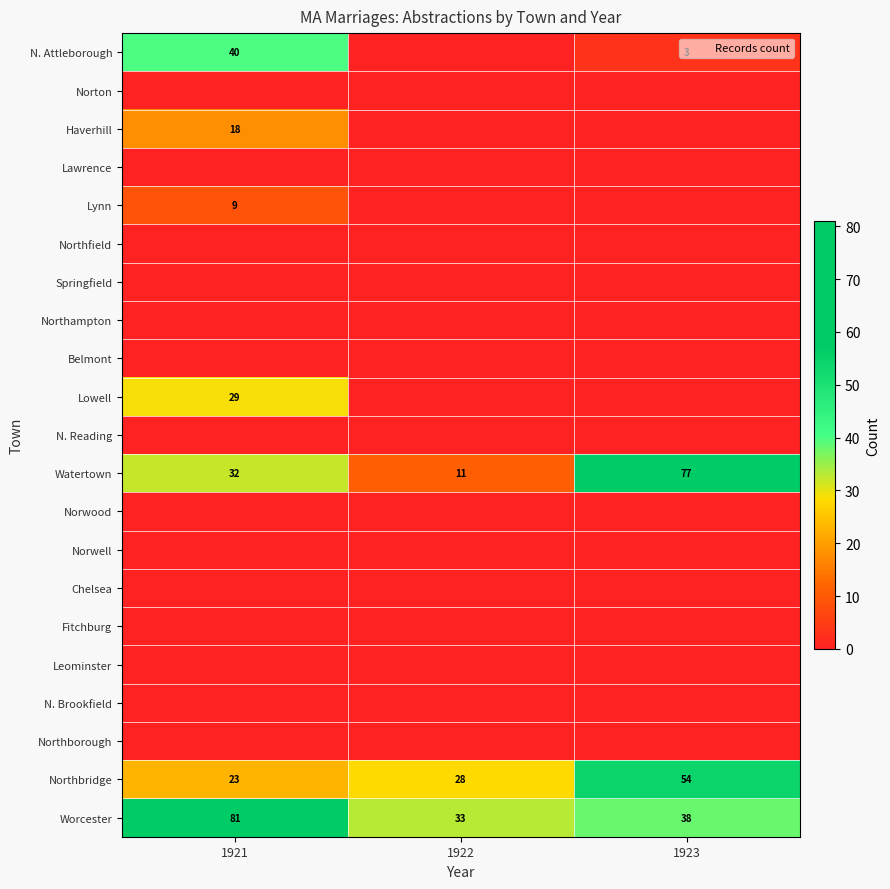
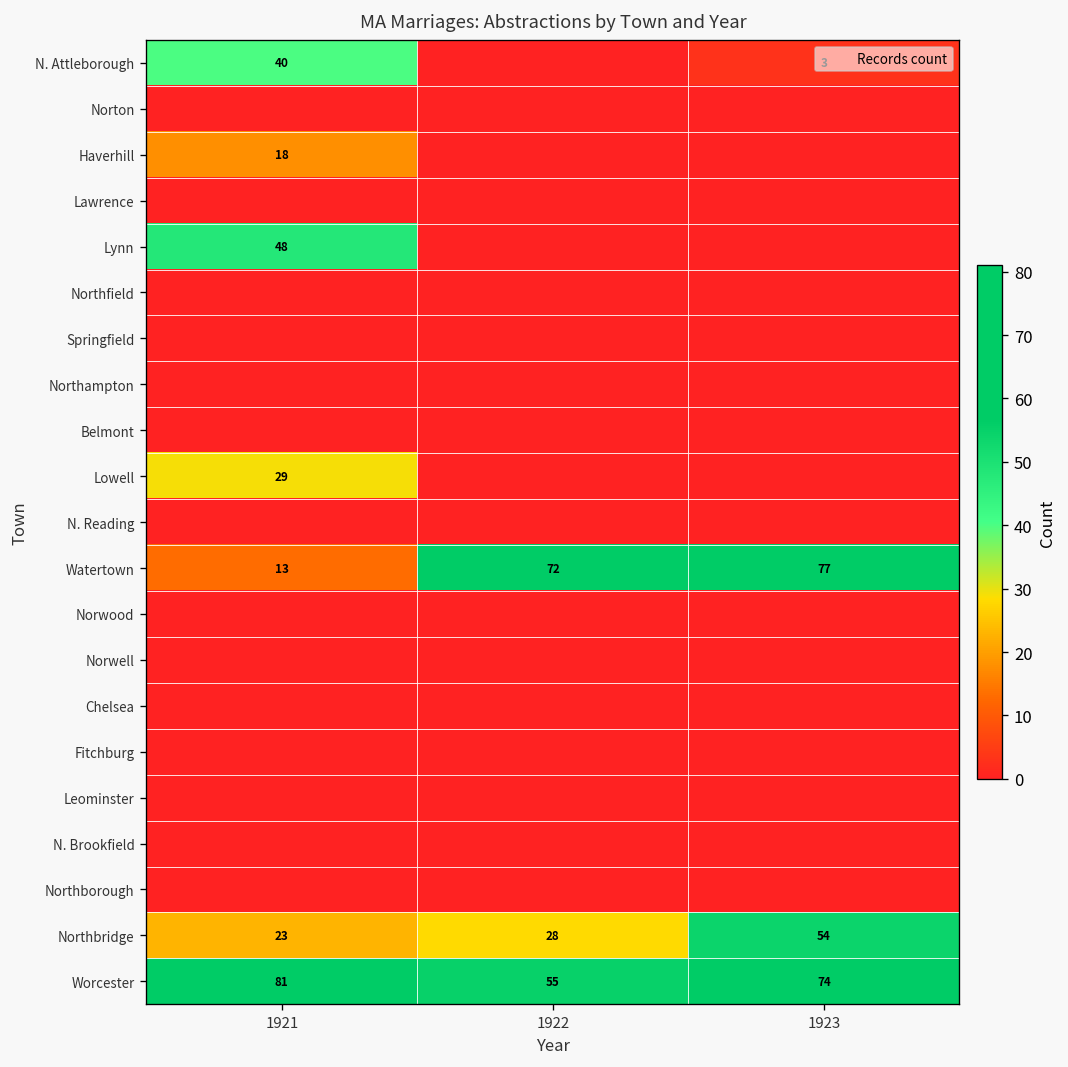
  {
    "N. Attleborough": {
      "1921": 40
    },
    "Haverhill": {
      "1921": 18
    },
    "Lynn": {
-     "1921": 9
+     "1921": 48
    },
    "Lowell": {
      "1921": 29
    },
    "Watertown": {
-     "1921": 32,
-     "1922": 11,
+     "1921": 13,
+     "1922": 72,
      "1923": 77
    },
    "Northbridge": {
      "1921": 23,
      "1922": 28,
      "1923": 54
    },
    "Worcester": {
      "1921": 81,
-     "1922": 33,
-     "1923": 38
+     "1922": 55,
+     "1923": 74
    }
  }
